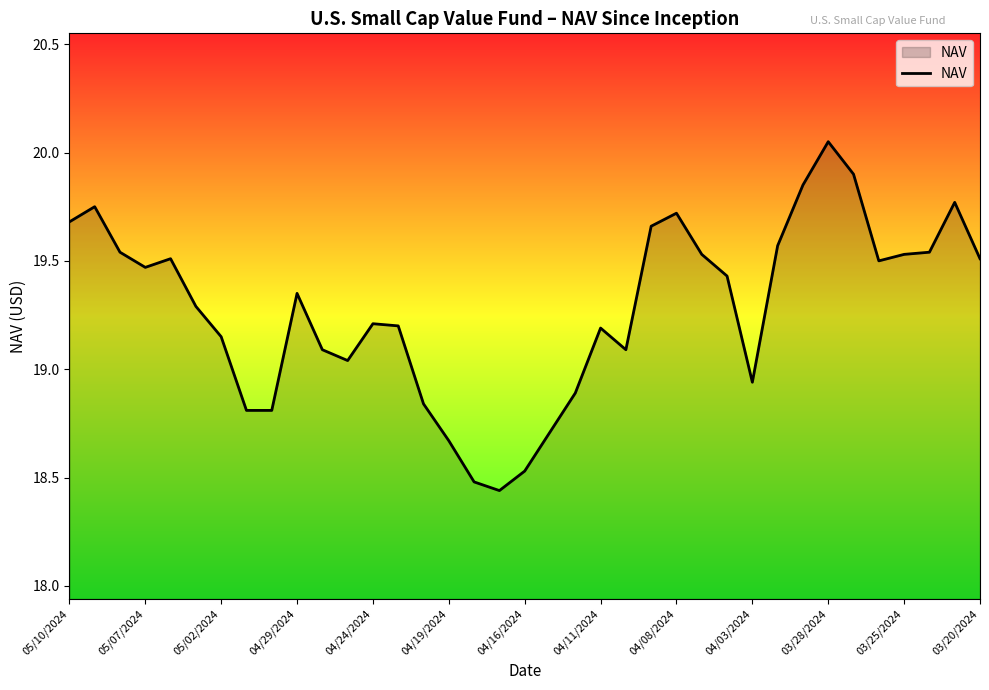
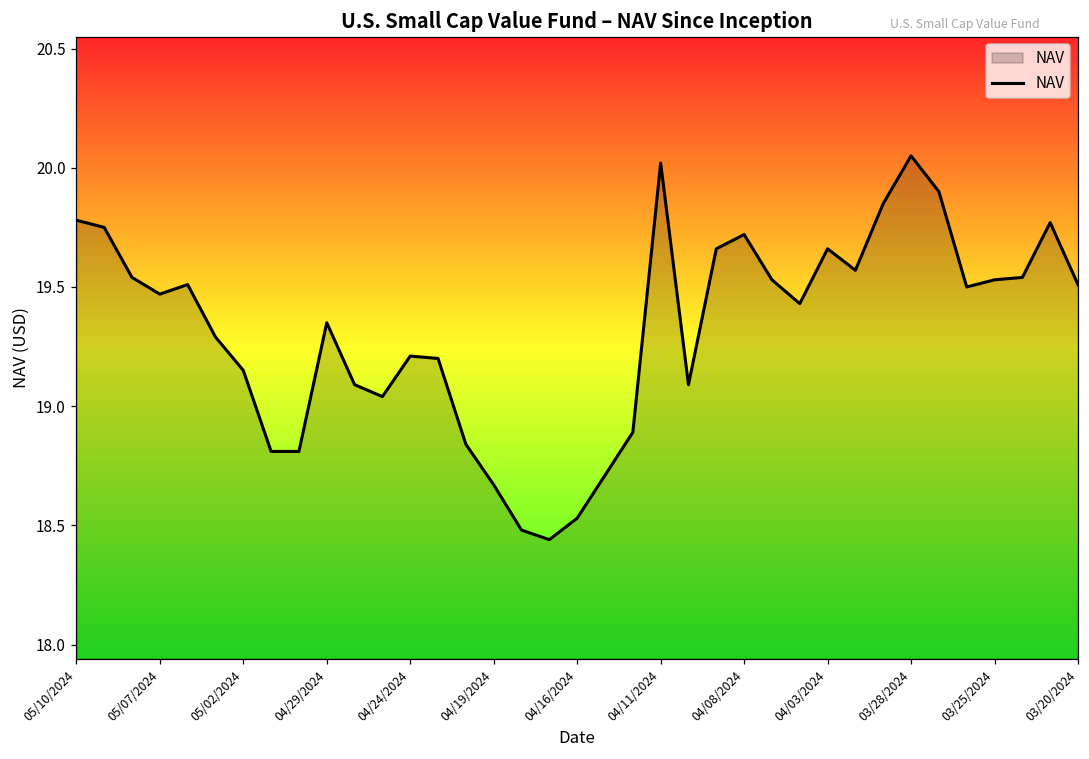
  {
-   "05/10/2024": 19.68,
+   "05/10/2024": 19.78,
    "05/07/2024": 19.47,
    "05/02/2024": 19.15,
    "04/29/2024": 19.35,
    "04/24/2024": 19.21,
    "04/19/2024": 18.67,
    "04/16/2024": 18.53,
-   "04/11/2024": 19.19,
+   "04/11/2024": 20.02,
    "04/08/2024": 19.72,
-   "04/03/2024": 18.94,
+   "04/03/2024": 19.66,
    "03/28/2024": 20.05,
    "03/25/2024": 19.53,
    "03/20/2024": 19.51
  }
